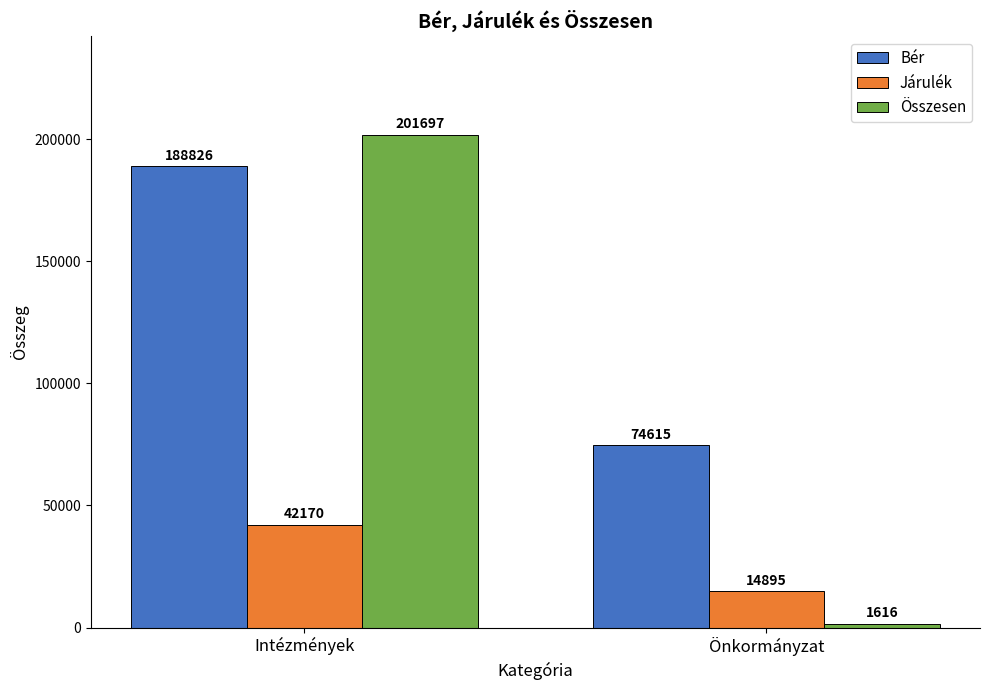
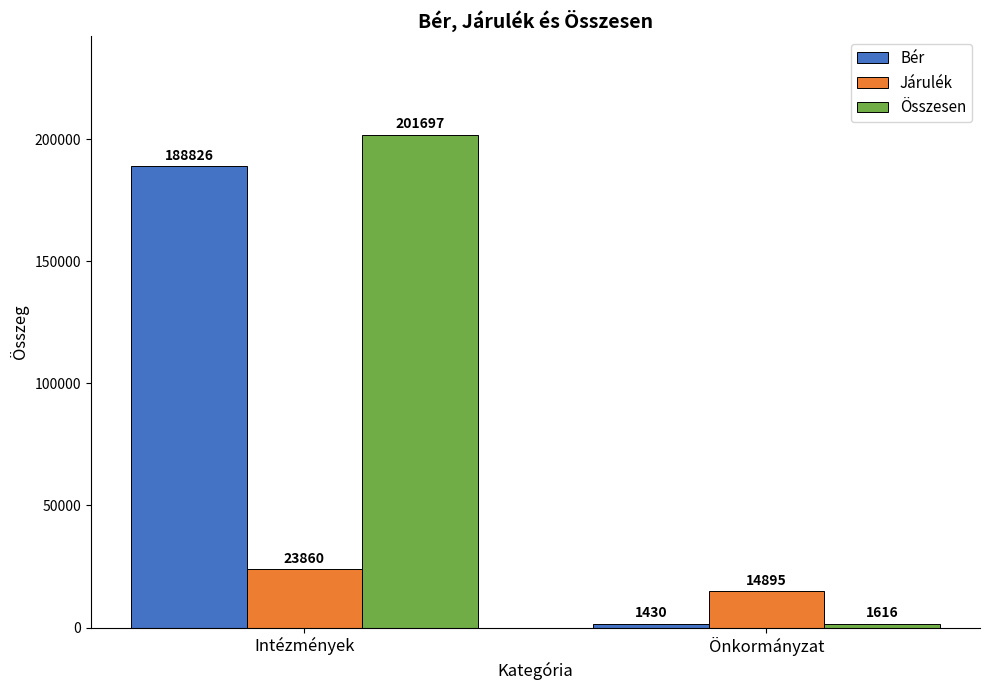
  {
    "Bér": {
      "Intézmények": 188826,
-     "Önkormányzat": 74615
+     "Önkormányzat": 1430
    },
    "Járulék": {
-     "Intézmények": 42170,
+     "Intézmények": 23860,
      "Önkormányzat": 14895
    },
    "Összesen": {
      "Intézmények": 201697,
      "Önkormányzat": 1616
    }
  }
